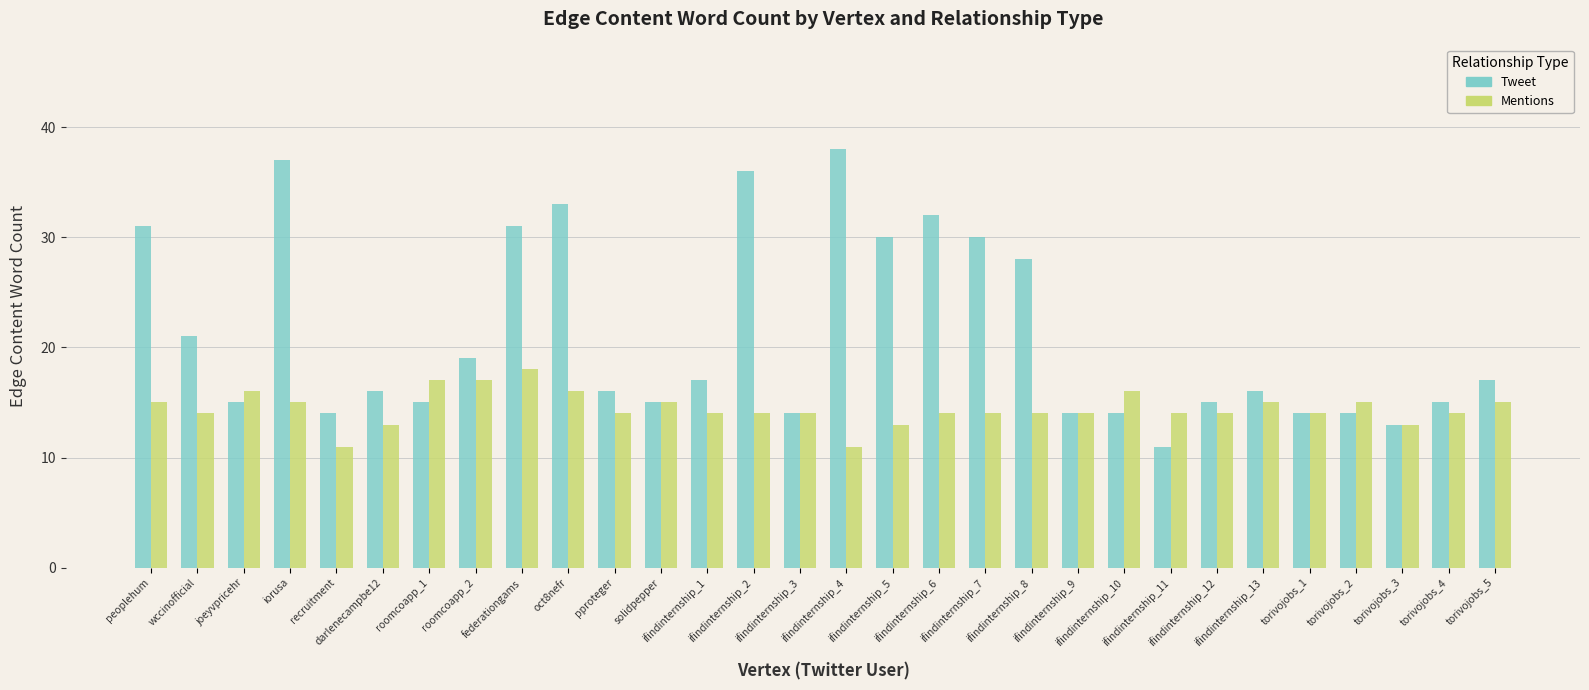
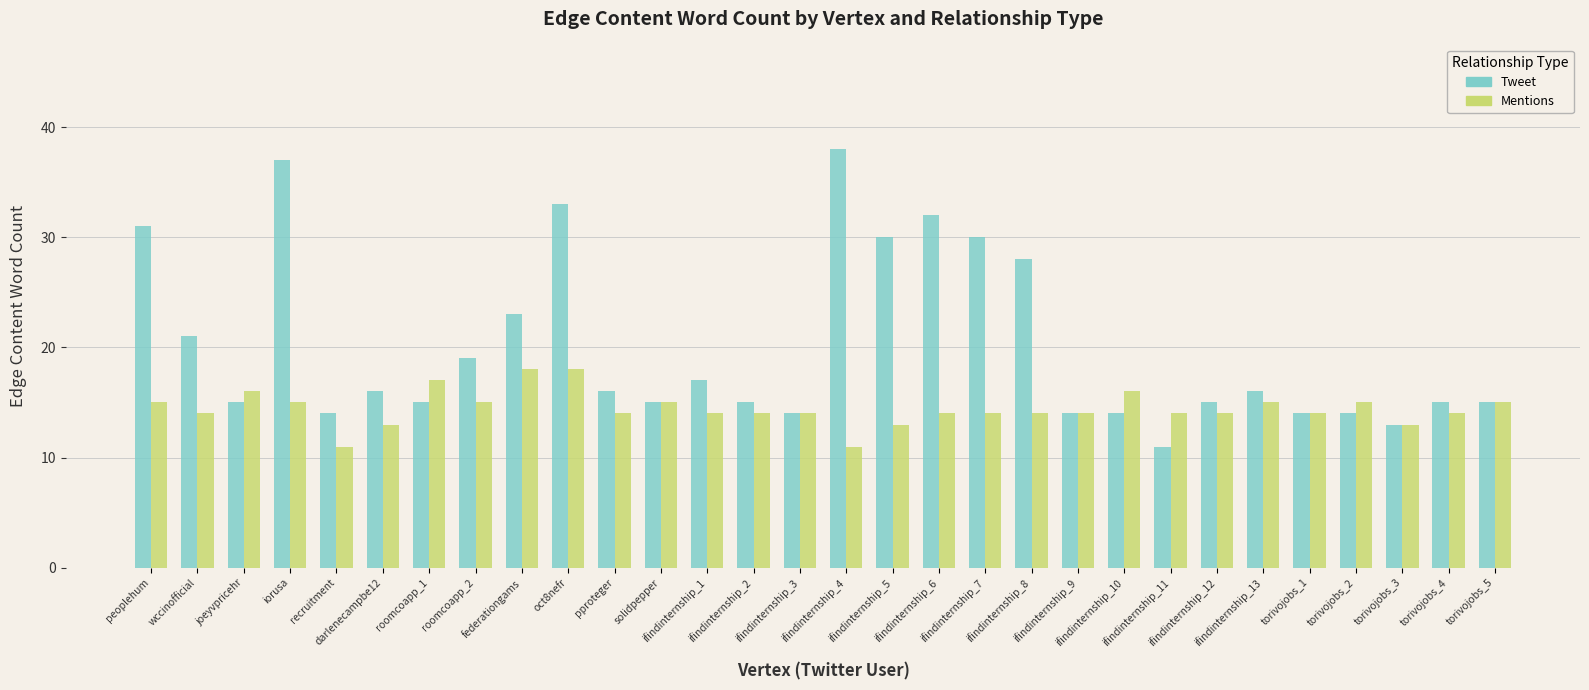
  {
    "Tweet": {
      "peoplehum": 31,
      "wccinofficial": 21,
      "joeyvpricehr": 15,
      "iorusa": 37,
      "recruitment": 14,
      "darlenecampbe12": 16,
      "roomcoapp_1": 15,
      "roomcoapp_2": 19,
-     "federationgams": 31,
+     "federationgams": 23,
      "oct8nefr": 33,
      "pproteger": 16,
      "solidpepper": 15,
      "ifindinternship_1": 17,
-     "ifindinternship_2": 36,
+     "ifindinternship_2": 15,
      "ifindinternship_3": 14,
      "ifindinternship_4": 38,
      "ifindinternship_5": 30,
      "ifindinternship_6": 32,
      "ifindinternship_7": 30,
      "ifindinternship_8": 28,
      "ifindinternship_9": 14,
      "ifindinternship_10": 14,
      "ifindinternship_11": 11,
      "ifindinternship_12": 15,
      "ifindinternship_13": 16,
      "torivojobs_1": 14,
      "torivojobs_2": 14,
      "torivojobs_3": 13,
      "torivojobs_4": 15,
-     "torivojobs_5": 17
+     "torivojobs_5": 15
    },
    "Mentions": {
      "peoplehum": 15,
      "wccinofficial": 14,
      "joeyvpricehr": 16,
      "iorusa": 15,
      "recruitment": 11,
      "darlenecampbe12": 13,
      "roomcoapp_1": 17,
-     "roomcoapp_2": 17,
+     "roomcoapp_2": 15,
      "federationgams": 18,
-     "oct8nefr": 16,
+     "oct8nefr": 18,
      "pproteger": 14,
      "solidpepper": 15,
      "ifindinternship_1": 14,
      "ifindinternship_2": 14,
      "ifindinternship_3": 14,
      "ifindinternship_4": 11,
      "ifindinternship_5": 13,
      "ifindinternship_6": 14,
      "ifindinternship_7": 14,
      "ifindinternship_8": 14,
      "ifindinternship_9": 14,
      "ifindinternship_10": 16,
      "ifindinternship_11": 14,
      "ifindinternship_12": 14,
      "ifindinternship_13": 15,
      "torivojobs_1": 14,
      "torivojobs_2": 15,
      "torivojobs_3": 13,
      "torivojobs_4": 14,
      "torivojobs_5": 15
    }
  }
